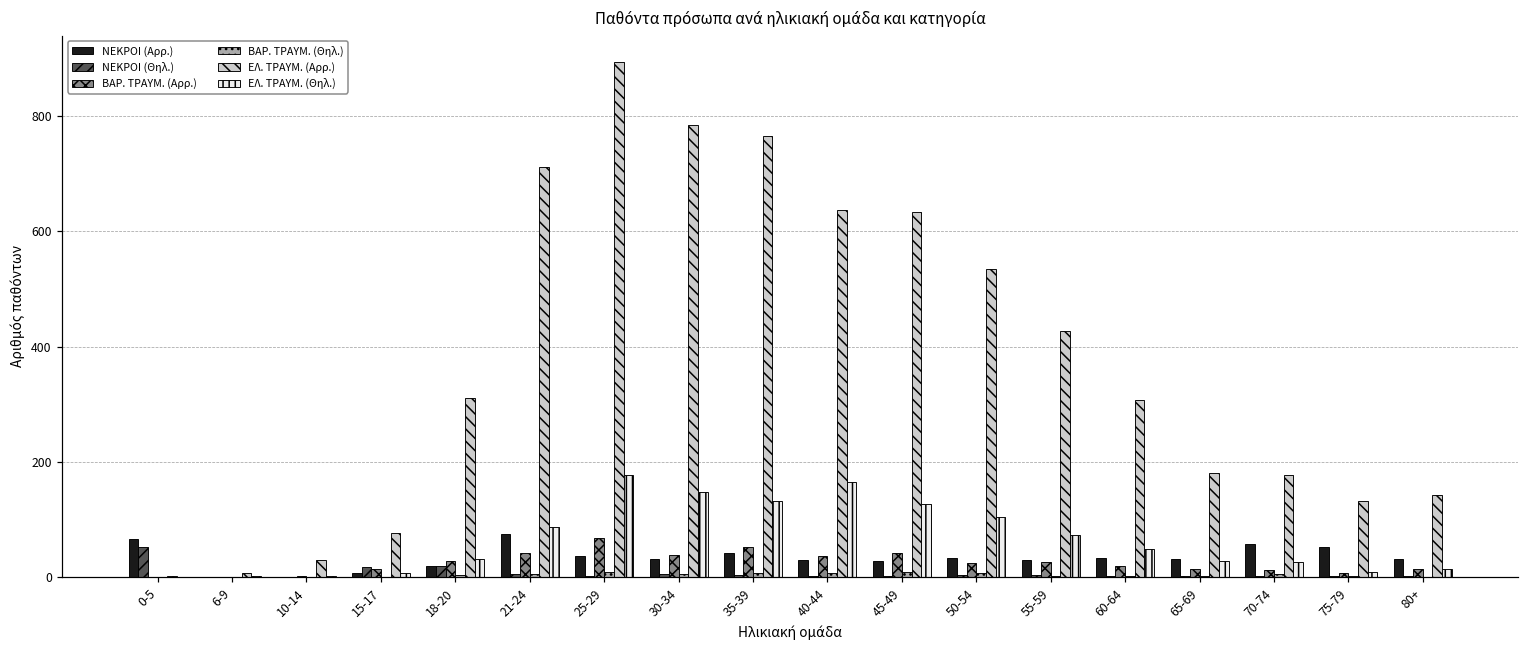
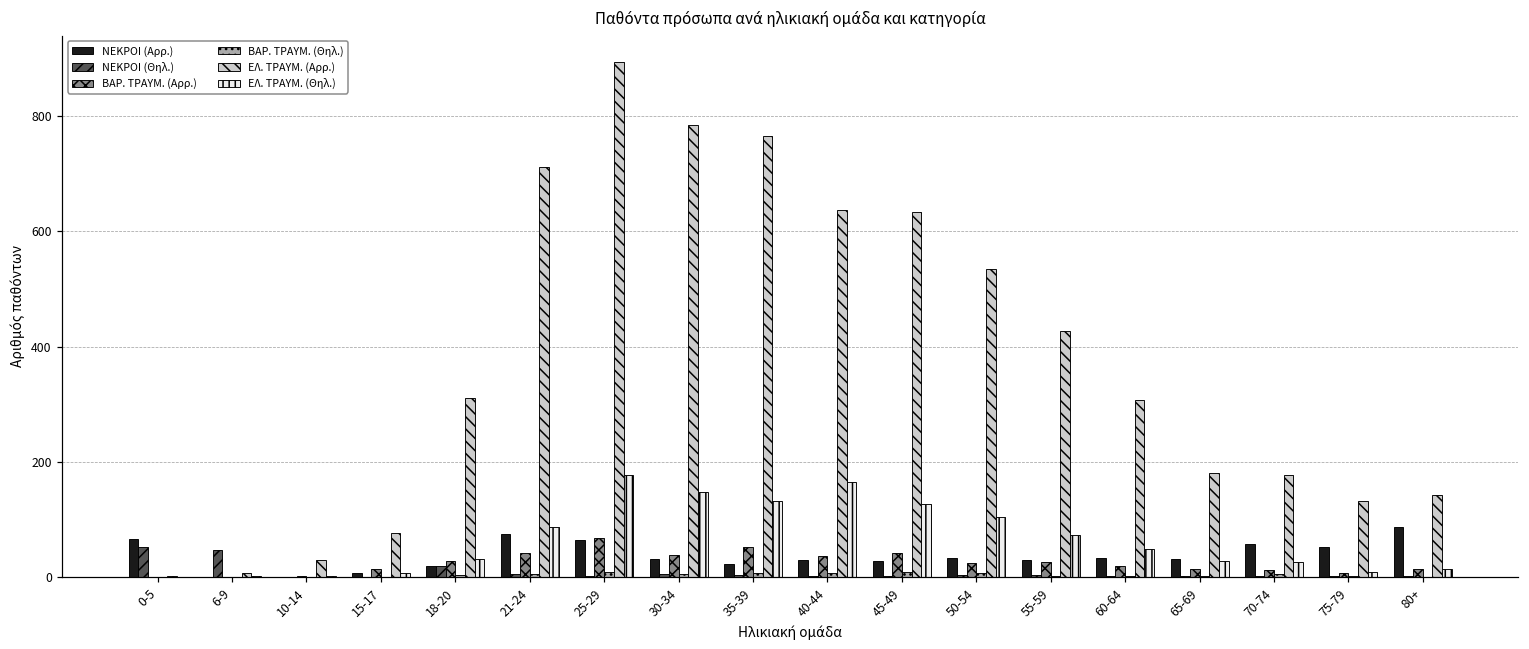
  {
    "ΝΕΚΡΟΙ (Αρρ.)": {
      "0-5": 70,
      "6-9": 0,
      "10-14": 0,
      "15-17": 10,
      "18-20": 20,
      "21-24": 70,
-     "25-29": 40,
+     "25-29": 60,
      "30-34": 30,
-     "35-39": 40,
+     "35-39": 20,
      "40-44": 30,
      "45-49": 30,
      "50-54": 30,
      "55-59": 30,
      "60-64": 30,
      "65-69": 30,
      "70-74": 60,
      "75-79": 50,
-     "80+": 30
+     "80+": 90
    },
    "ΝΕΚΡΟΙ (Θηλ.)": {
      "0-5": 50,
-     "6-9": 0,
+     "6-9": 50,
      "10-14": 0,
-     "15-17": 20,
+     "15-17": 0,
      "18-20": 20
    }
  }
